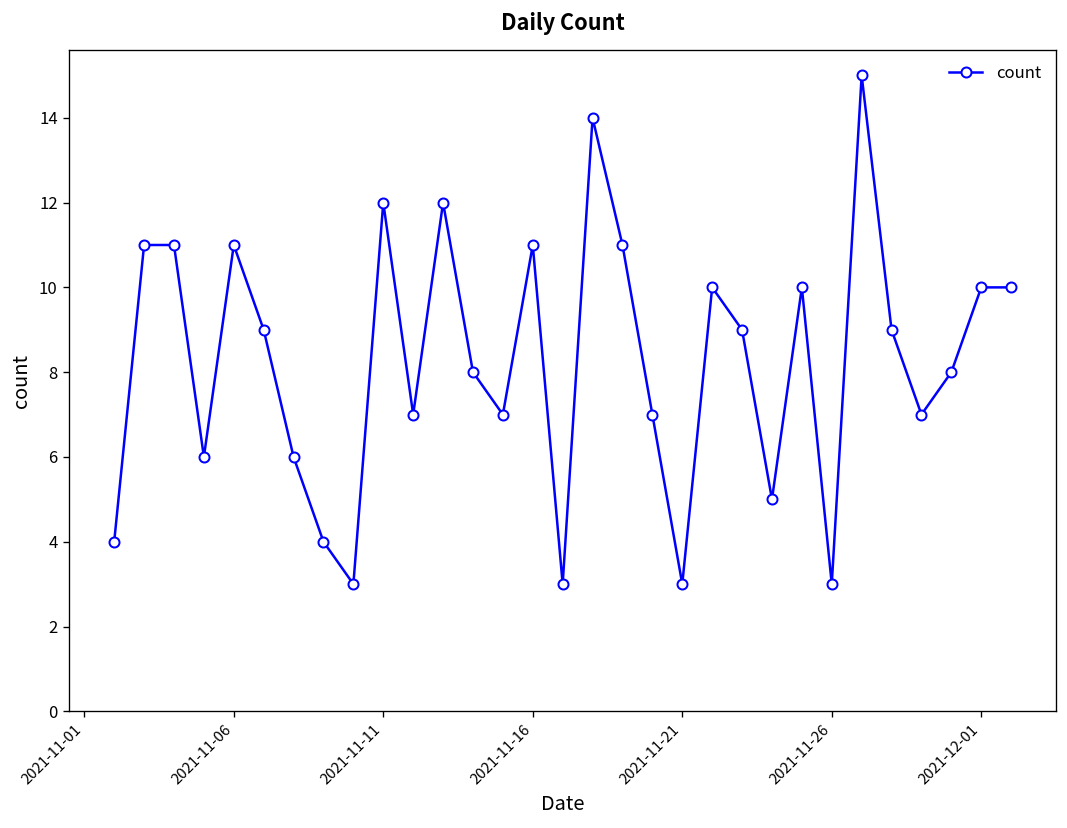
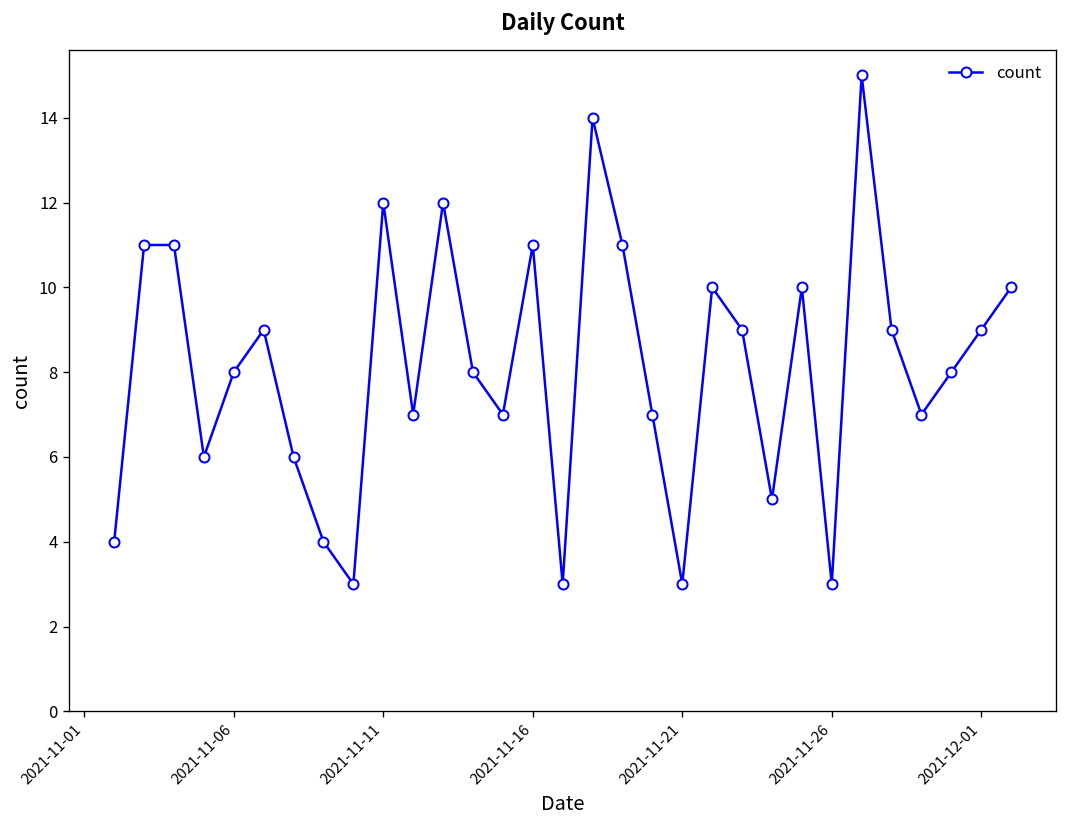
  {
-   "2021-11-06": 11,
+   "2021-11-06": 8,
    "2021-11-11": 12,
    "2021-11-16": 11,
    "2021-11-21": 3,
    "2021-11-26": 3,
-   "2021-12-01": 10
+   "2021-12-01": 9
  }
